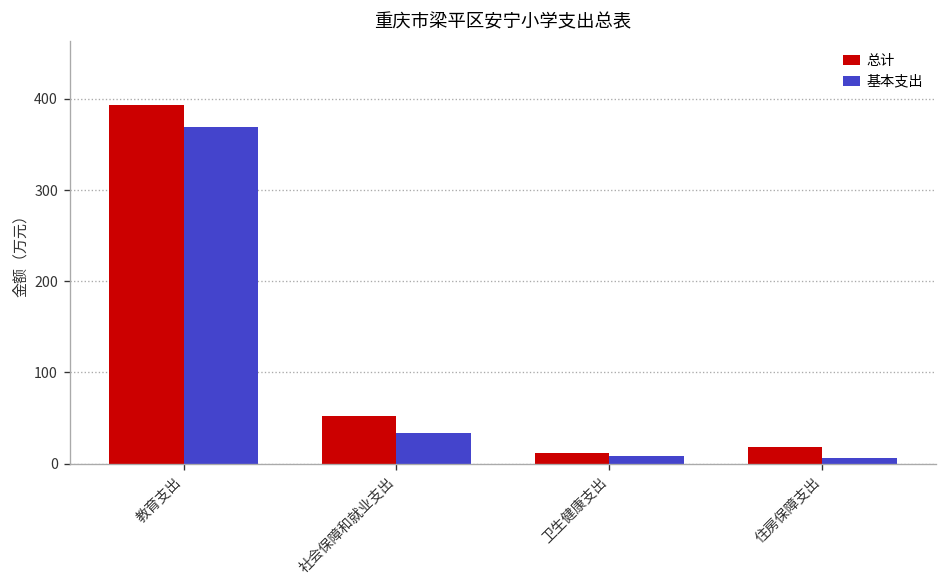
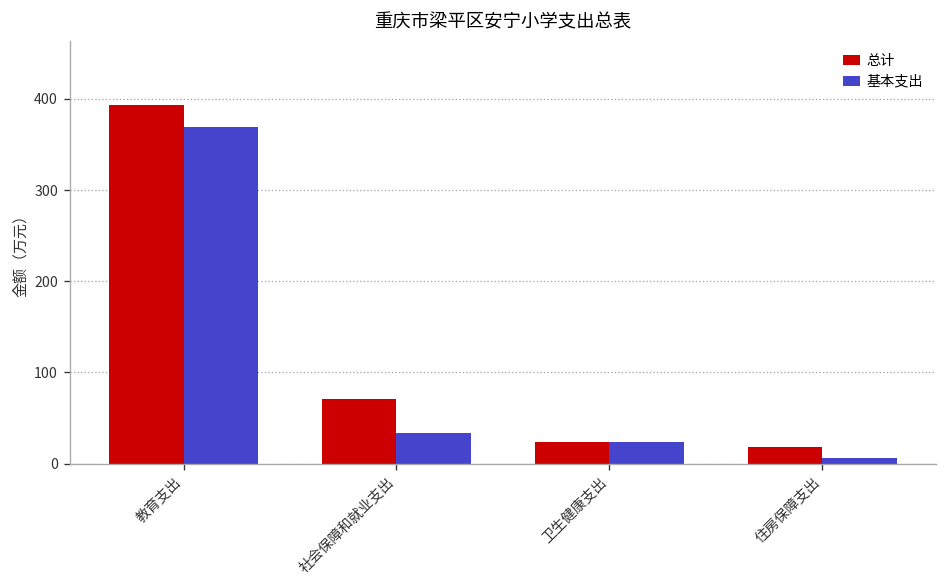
  {
    "总计": {
      "教育支出": 390,
-     "社会保障和就业支出": 50,
-     "卫生健康支出": 10,
+     "社会保障和就业支出": 70,
+     "卫生健康支出": 20,
      "住房保障支出": 20
    },
    "基本支出": {
      "教育支出": 370,
      "社会保障和就业支出": 30,
-     "卫生健康支出": 10,
+     "卫生健康支出": 20,
      "住房保障支出": 10
    }
  }
